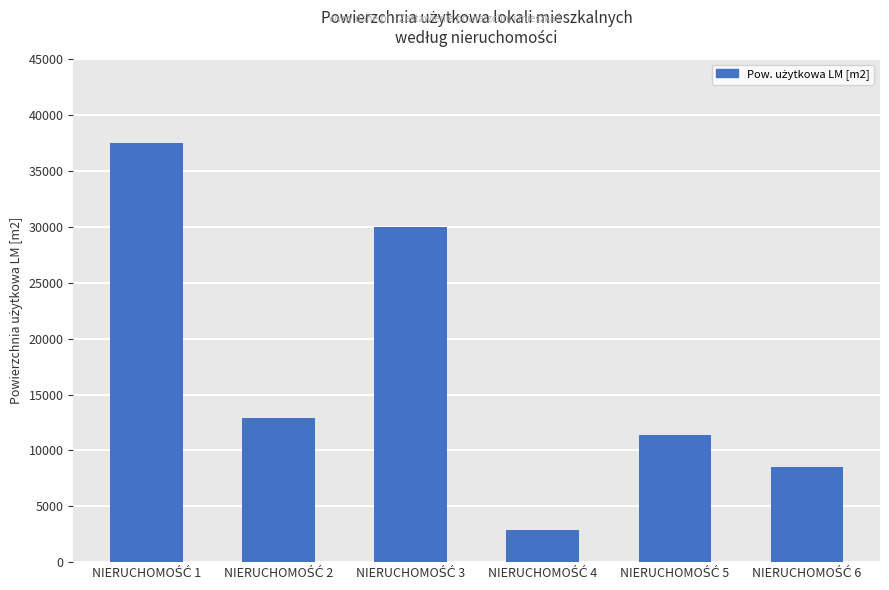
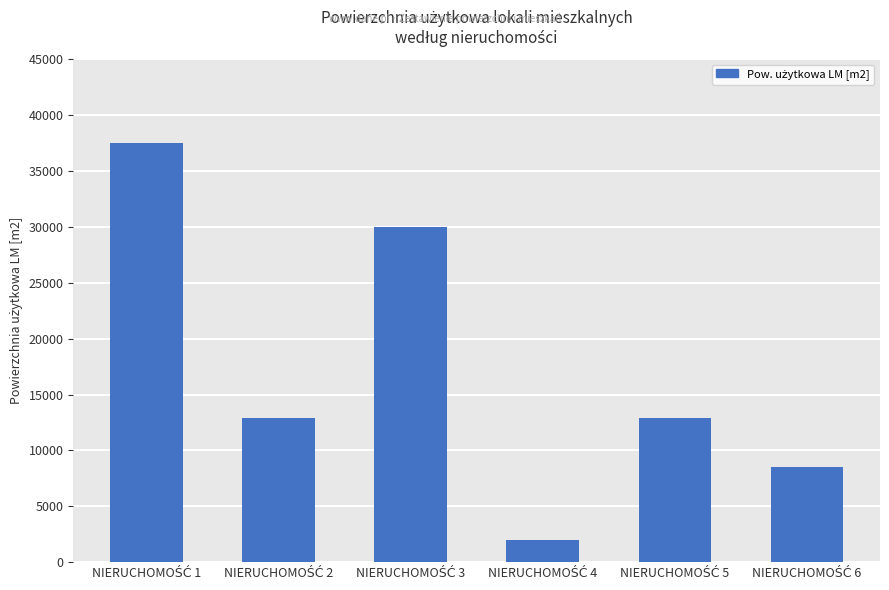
  {
    "NIERUCHOMOŚĆ 1": 37500,
    "NIERUCHOMOŚĆ 2": 12900,
    "NIERUCHOMOŚĆ 3": 30000,
-   "NIERUCHOMOŚĆ 4": 2900,
-   "NIERUCHOMOŚĆ 5": 11400,
+   "NIERUCHOMOŚĆ 4": 2000,
+   "NIERUCHOMOŚĆ 5": 12900,
    "NIERUCHOMOŚĆ 6": 8500
  }
